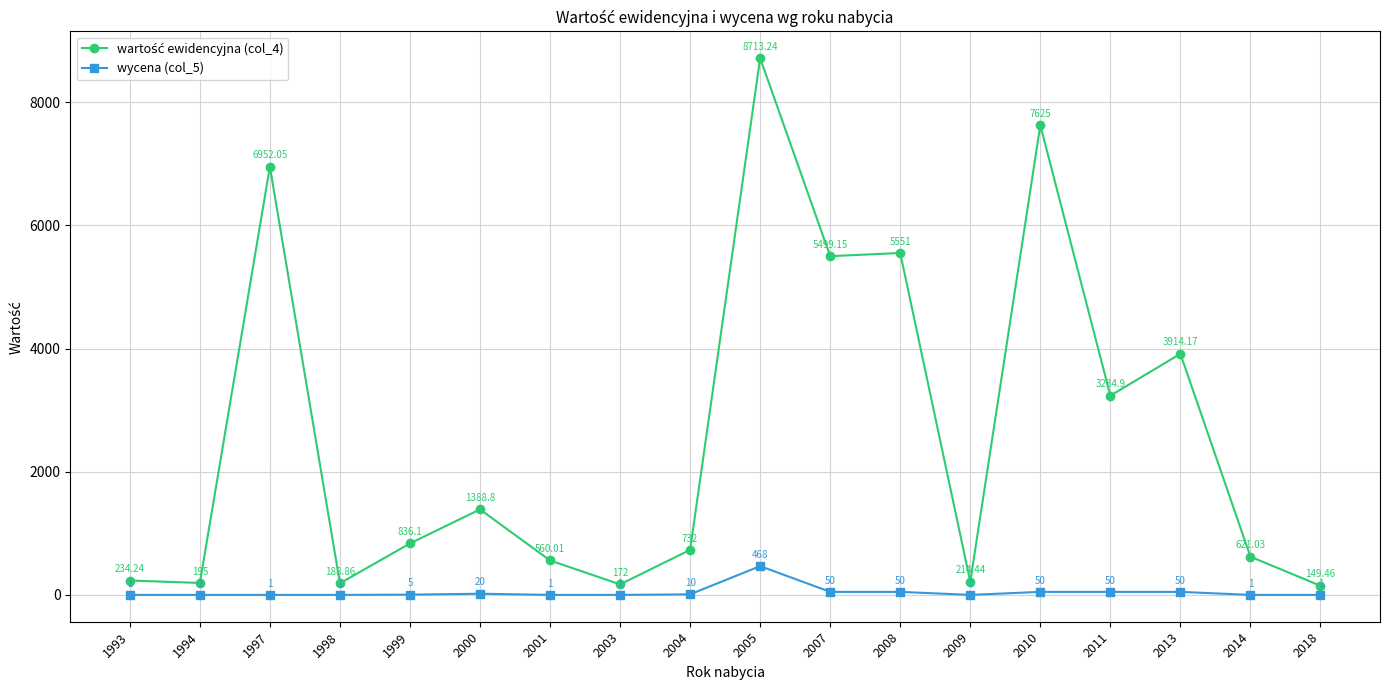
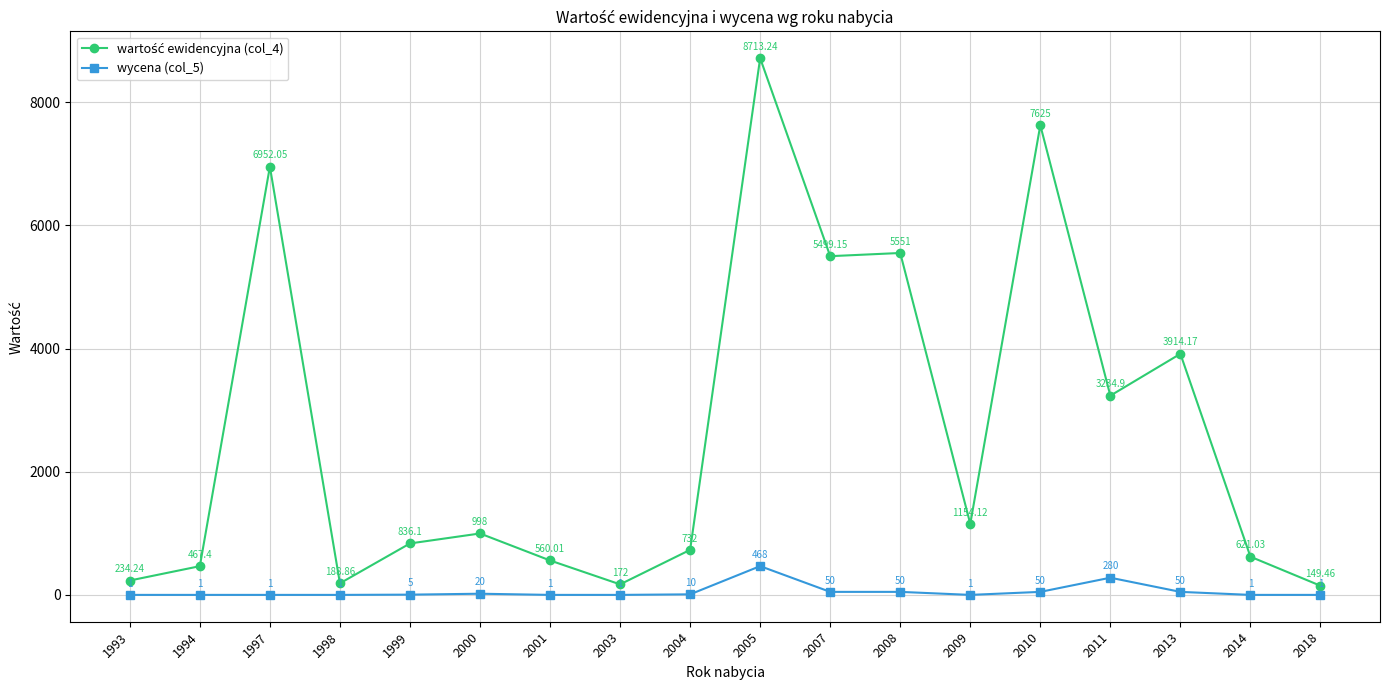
  {
    "wartość ewidencyjna (col_4)": {
      "1993": 234.24,
-     "1994": 195,
+     "1994": 467.4,
      "1997": 6952.05,
      "1998": 188.86,
      "1999": 836.1,
-     "2000": 1388.8,
+     "2000": 998,
      "2001": 560.01,
      "2003": 172,
      "2004": 732,
      "2005": 8713.24,
      "2007": 5499.15,
      "2008": 5551,
-     "2009": 214.44,
+     "2009": 1154.12,
      "2010": 7625,
      "2011": 3234.9,
      "2013": 3914.17,
      "2014": 621.03,
      "2018": 149.46
    },
    "wycena (col_5)": {
      "1994": 1,
      "1997": 1,
      "1999": 5,
      "2000": 20,
      "2001": 1,
      "2004": 10,
      "2005": 468,
      "2007": 50,
      "2008": 50,
      "2009": 1,
      "2010": 50,
-     "2011": 50,
+     "2011": 280,
      "2013": 50,
      "2014": 1
    }
  }
